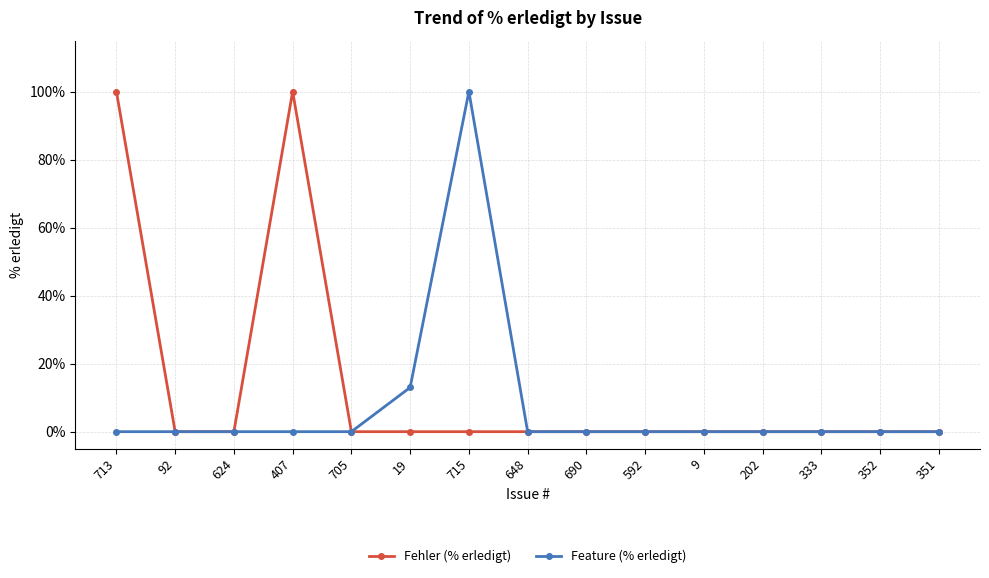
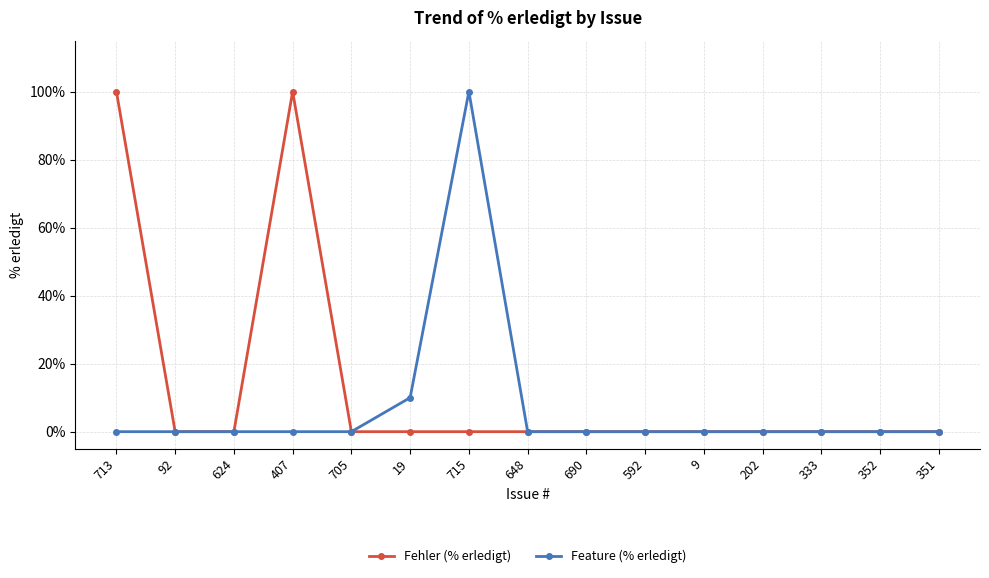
  {
    "Fehler (% erledigt)": {
      "713": "100%",
      "407": "100%",
      "19": "0%",
      "715": "0%"
    },
    "Feature (% erledigt)": {
      "713": "0%",
      "407": "0%",
-     "19": "13%",
+     "19": "10%",
      "715": "100%"
    }
  }
